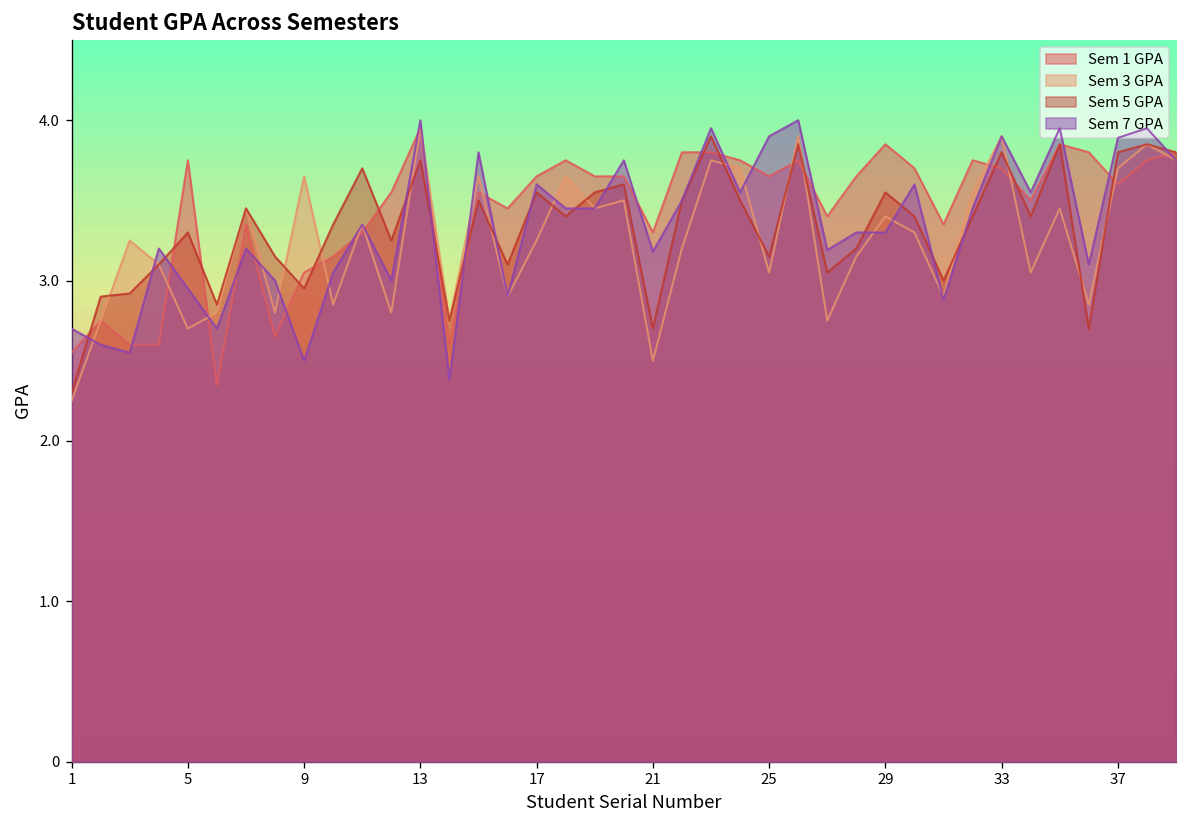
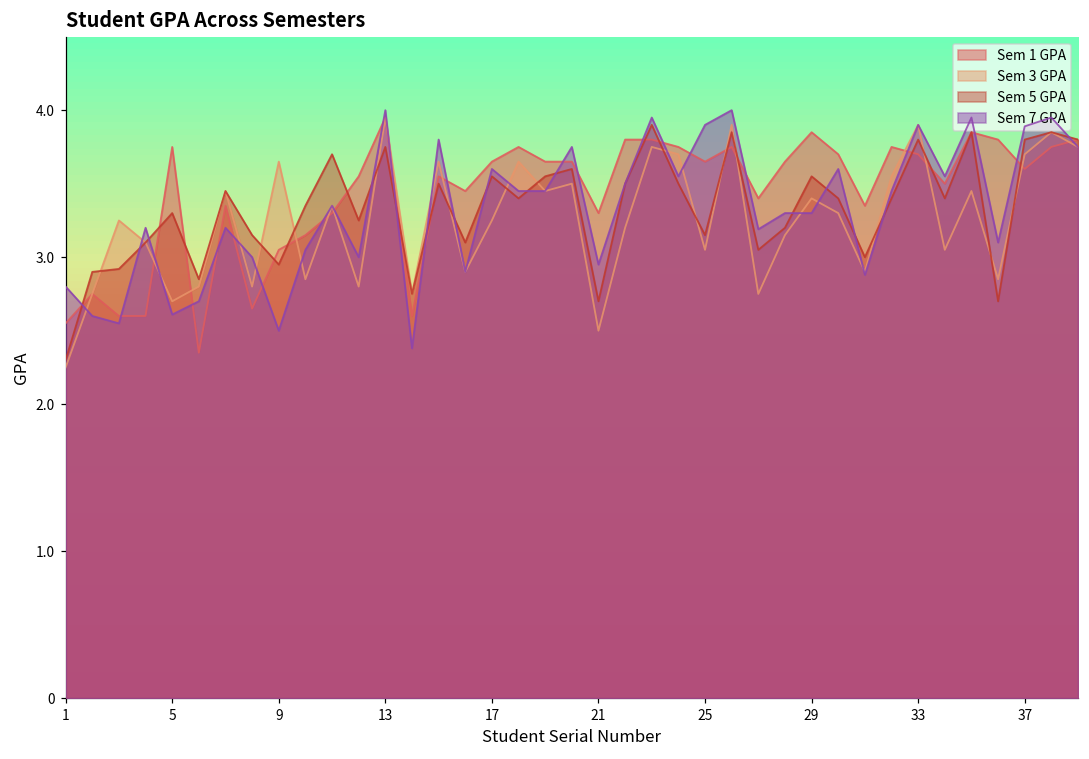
  {
    "Sem 7 GPA": {
-     "1": 2.7,
-     "5": 2.95,
+     "1": 2.8,
+     "5": 2.61,
      "9": 2.50,
      "13": 4.00,
      "17": 3.60,
-     "21": 3.18,
+     "21": 2.95,
      "25": 3.90,
      "29": 3.30
    }
  }
